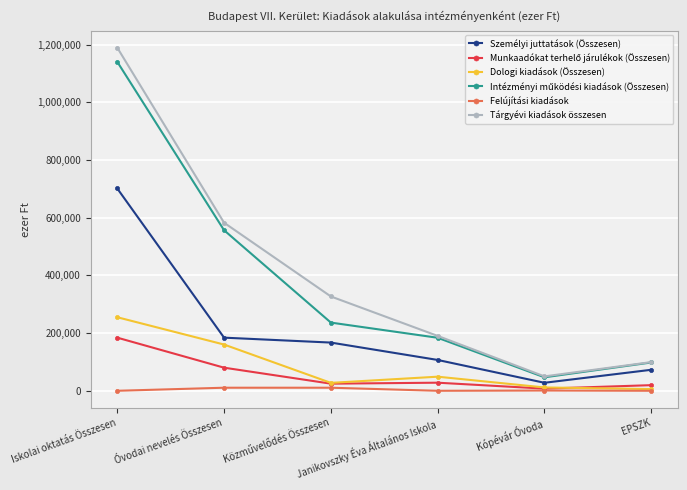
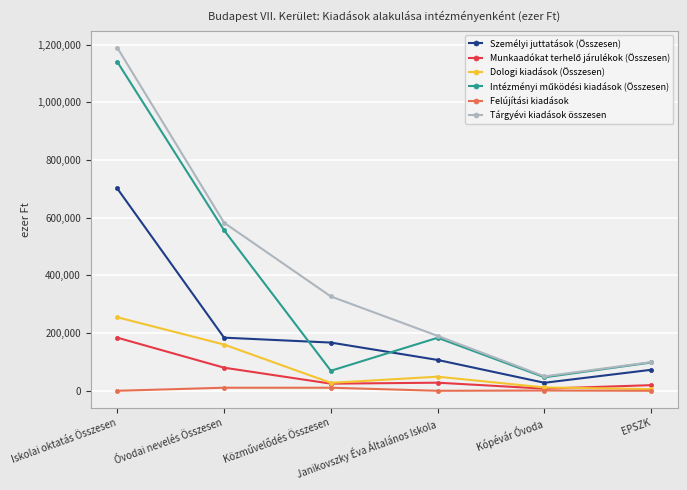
  {
    "Személyi juttatások (Összesen)": {
      "Iskolai oktatás Összesen": "700,000",
      "Óvodai nevelés Összesen": "180,000",
      "Közművelődés Összesen": "170,000",
      "Janikovszky Éva Általános Iskola": "110,000",
      "Kópévár Óvoda": "30,000",
      "EPSZK": "70,000"
    },
    "Dologi kiadások (Összesen)": {
      "Iskolai oktatás Összesen": "260,000",
      "Óvodai nevelés Összesen": "160,000",
      "Janikovszky Éva Általános Iskola": "50,000"
    },
    "Intézményi működési kiadások (Összesen)": {
      "Iskolai oktatás Összesen": "1,140,000",
      "Óvodai nevelés Összesen": "560,000",
-     "Közművelődés Összesen": "240,000"
+     "Közművelődés Összesen": "70,000"
    },
    "Tárgyévi kiadások összesen": {
      "Iskolai oktatás Összesen": "1,190,000",
      "Óvodai nevelés Összesen": "580,000",
      "Közművelődés Összesen": "330,000"
    }
  }
